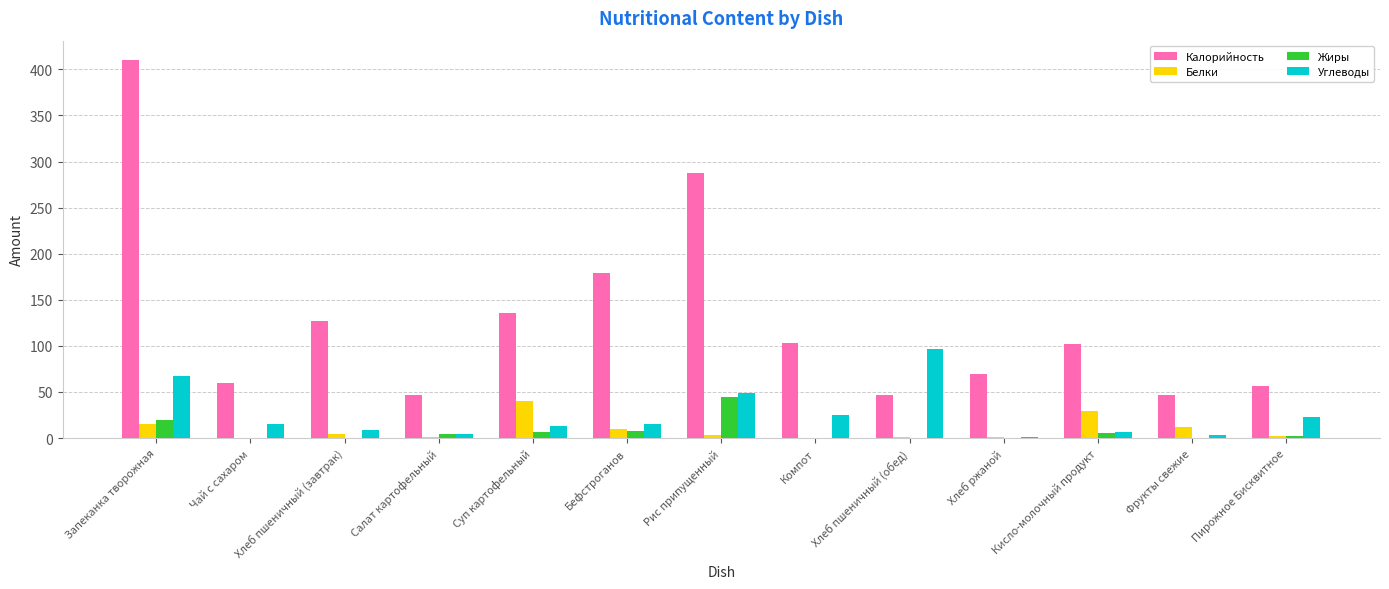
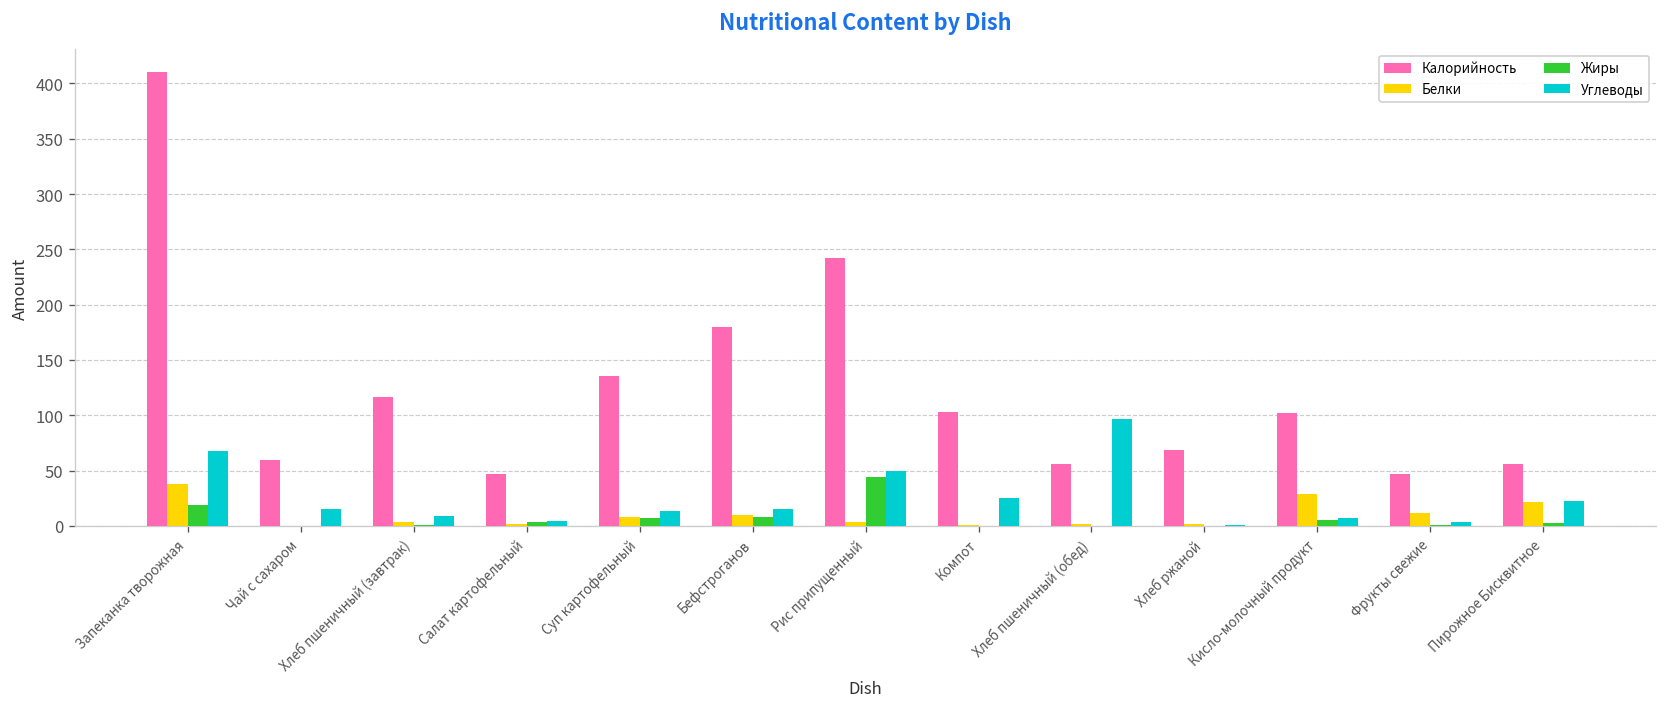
  {
    "Калорийность": {
      "Запеканка творожная": 410,
      "Чай с сахаром": 60,
-     "Хлеб пшеничный (завтрак)": 130,
+     "Хлеб пшеничный (завтрак)": 120,
      "Салат картофельный": 50,
      "Суп картофельный": 140,
      "Бефстроганов": 180,
-     "Рис припущенный": 290,
+     "Рис припущенный": 240,
      "Компот": 100,
-     "Хлеб пшеничный (обед)": 50,
+     "Хлеб пшеничный (обед)": 60,
      "Хлеб ржаной": 70,
      "Кисло-молочный продукт": 100,
      "Фрукты свежие": 50,
      "Пирожное Бисквитное": 60
    },
    "Белки": {
-     "Запеканка творожная": 20,
+     "Запеканка творожная": 40,
      "Хлеб пшеничный (завтрак)": 0,
-     "Суп картофельный": 40,
+     "Суп картофельный": 10,
      "Бефстроганов": 10,
      "Рис припущенный": 0,
      "Кисло-молочный продукт": 30,
      "Фрукты свежие": 10,
-     "Пирожное Бисквитное": 0
+     "Пирожное Бисквитное": 20
    },
    "Жиры": {
      "Запеканка творожная": 20,
      "Салат картофельный": 0,
      "Суп картофельный": 10,
      "Бефстроганов": 10,
      "Рис припущенный": 40,
      "Кисло-молочный продукт": 10
    },
    "Углеводы": {
      "Запеканка творожная": 70,
      "Чай с сахаром": 20,
      "Хлеб пшеничный (завтрак)": 10,
      "Салат картофельный": 0,
      "Суп картофельный": 10,
      "Бефстроганов": 20,
      "Рис припущенный": 50,
      "Компот": 20,
      "Хлеб пшеничный (обед)": 100,
      "Кисло-молочный продукт": 10,
      "Фрукты свежие": 0,
      "Пирожное Бисквитное": 20
    }
  }
